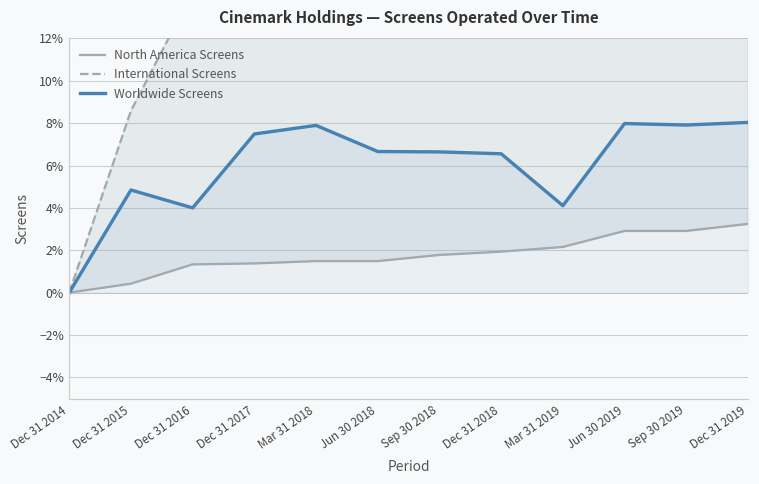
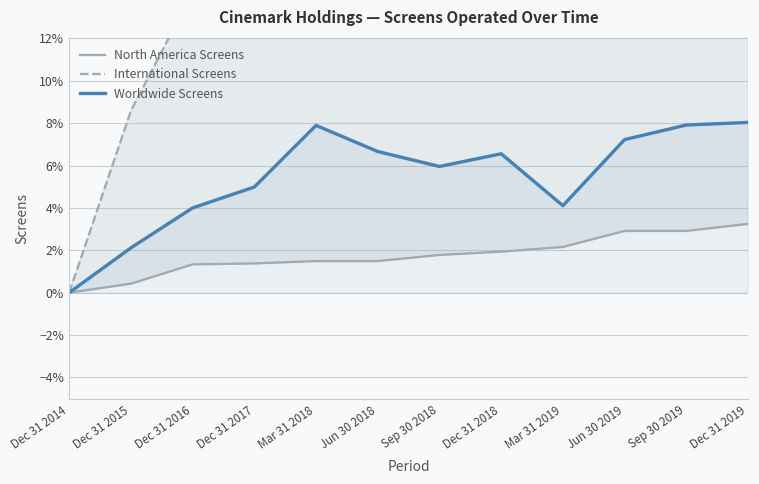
  {
    "Worldwide Screens": {
-     "Dec 31 2015": "4.8%",
+     "Dec 31 2015": "2.1%",
      "Dec 31 2016": "4.0%",
-     "Dec 31 2017": "7.5%",
+     "Dec 31 2017": "5.0%",
      "Mar 31 2018": "7.9%",
      "Jun 30 2018": "6.7%",
-     "Sep 30 2018": "6.6%",
+     "Sep 30 2018": "6.0%",
      "Dec 31 2018": "6.6%",
      "Mar 31 2019": "4.1%",
-     "Jun 30 2019": "8.0%",
+     "Jun 30 2019": "7.2%",
      "Sep 30 2019": "7.9%",
      "Dec 31 2019": "8.0%"
    }
  }
